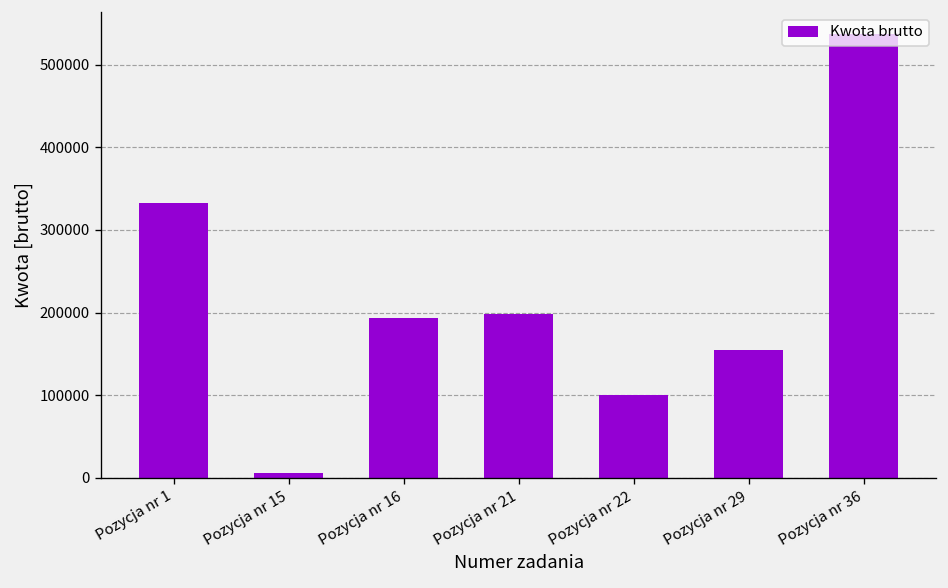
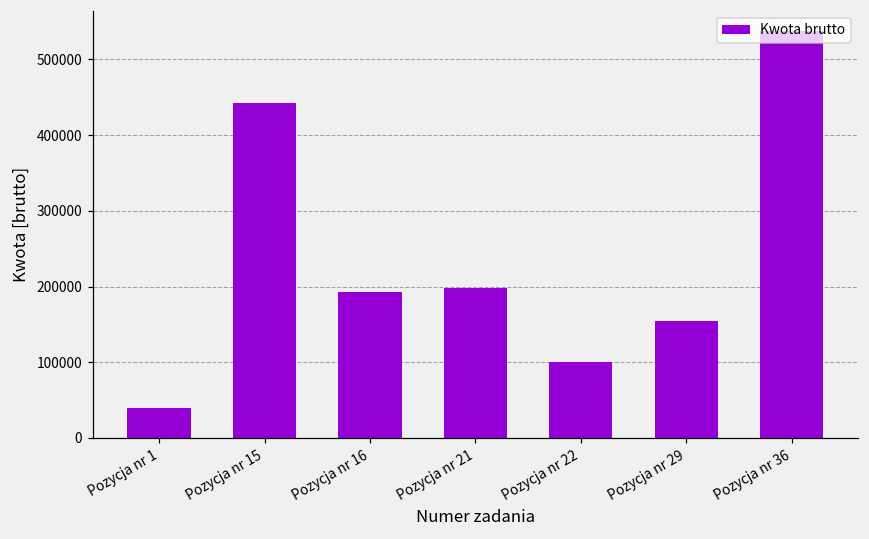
  {
-   "Pozycja nr 1": 330000,
-   "Pozycja nr 15": 10000,
+   "Pozycja nr 1": 40000,
+   "Pozycja nr 15": 440000,
    "Pozycja nr 16": 190000,
    "Pozycja nr 21": 200000,
    "Pozycja nr 22": 100000,
    "Pozycja nr 29": 150000
  }
